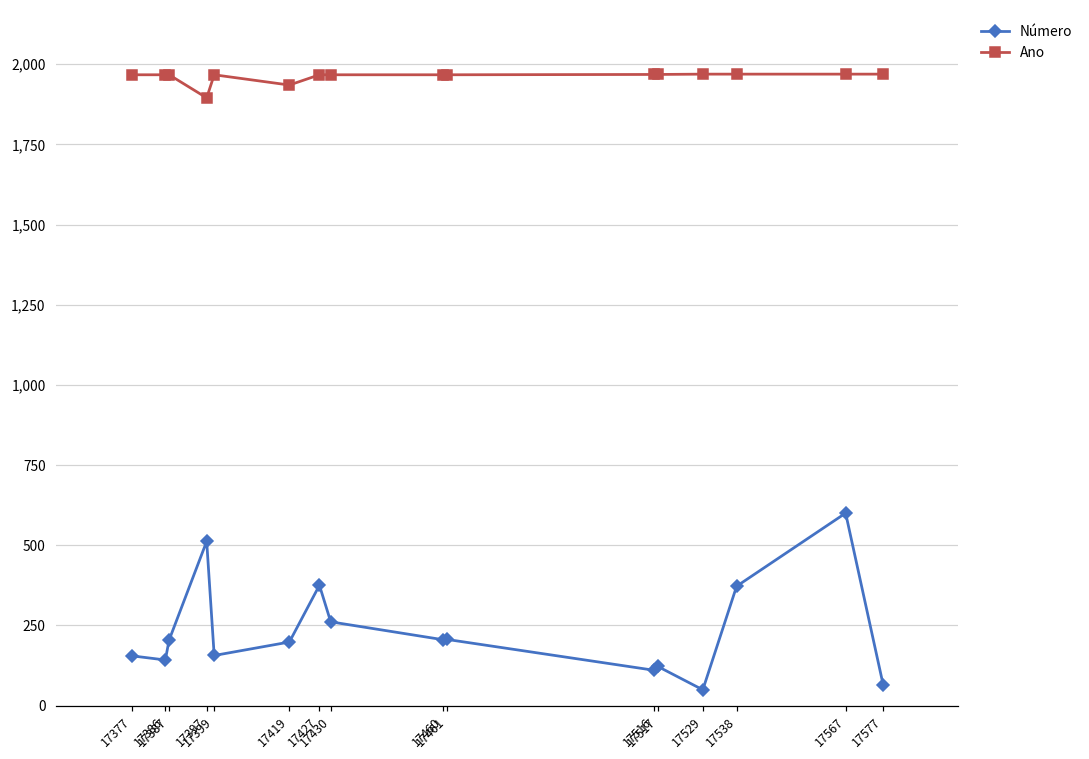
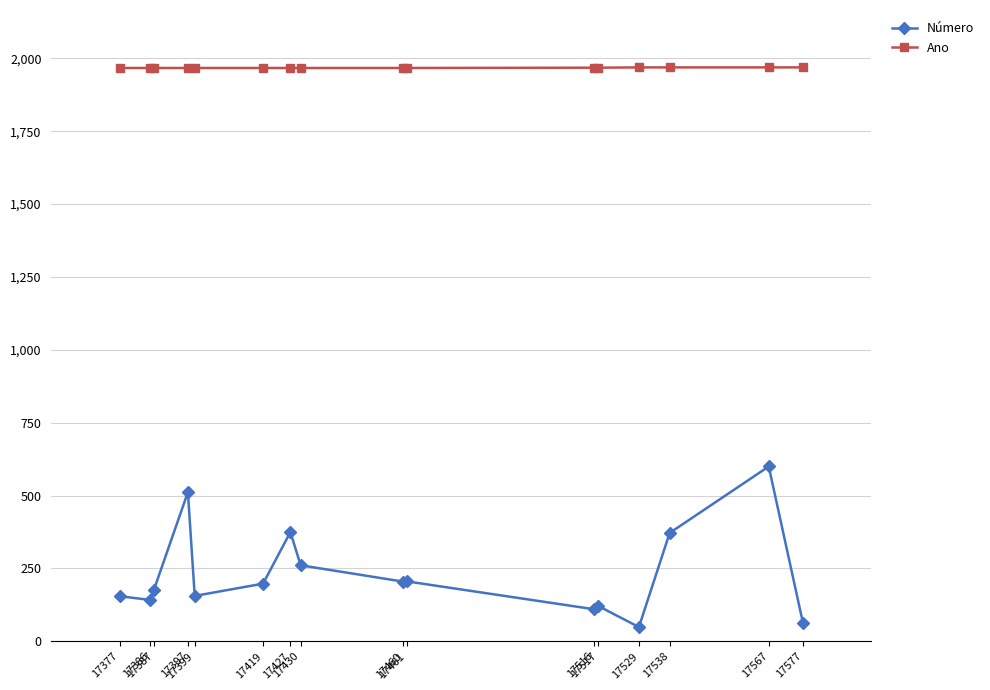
  {
    "Número": {
      "17377": "160",
      "17386": "140",
-     "17387": "200",
+     "17387": "180",
      "17397": "510",
      "17399": "160",
      "17419": "200",
      "17427": "380",
      "17430": "260",
      "17460": "210",
      "17461": "210",
      "17516": "110",
      "17517": "120",
      "17529": "50",
      "17538": "370",
      "17567": "600",
      "17577": "60"
    },
    "Ano": {
      "17377": "1,970",
      "17386": "1,970",
      "17387": "1,970",
-     "17397": "1,900",
+     "17397": "1,970",
      "17399": "1,970",
-     "17419": "1,940",
+     "17419": "1,970",
      "17427": "1,970",
      "17430": "1,970",
      "17460": "1,970",
      "17461": "1,970",
      "17516": "1,970",
      "17517": "1,970",
      "17529": "1,970",
      "17538": "1,970",
      "17567": "1,970",
      "17577": "1,970"
    }
  }
